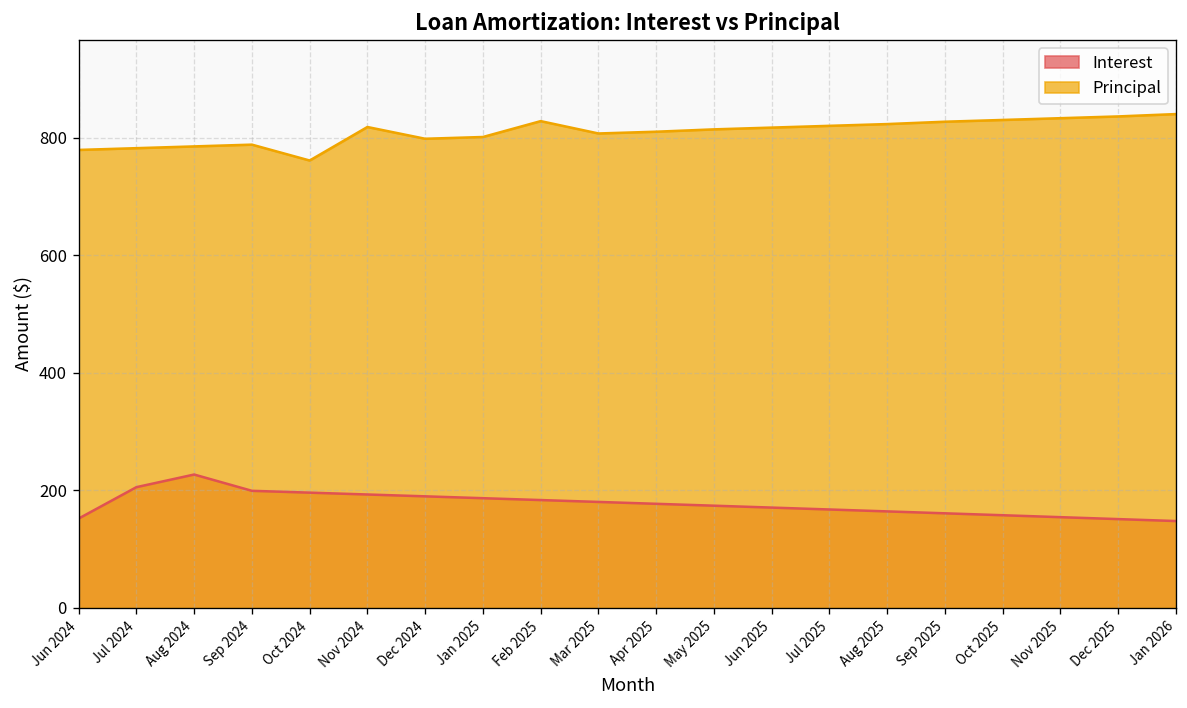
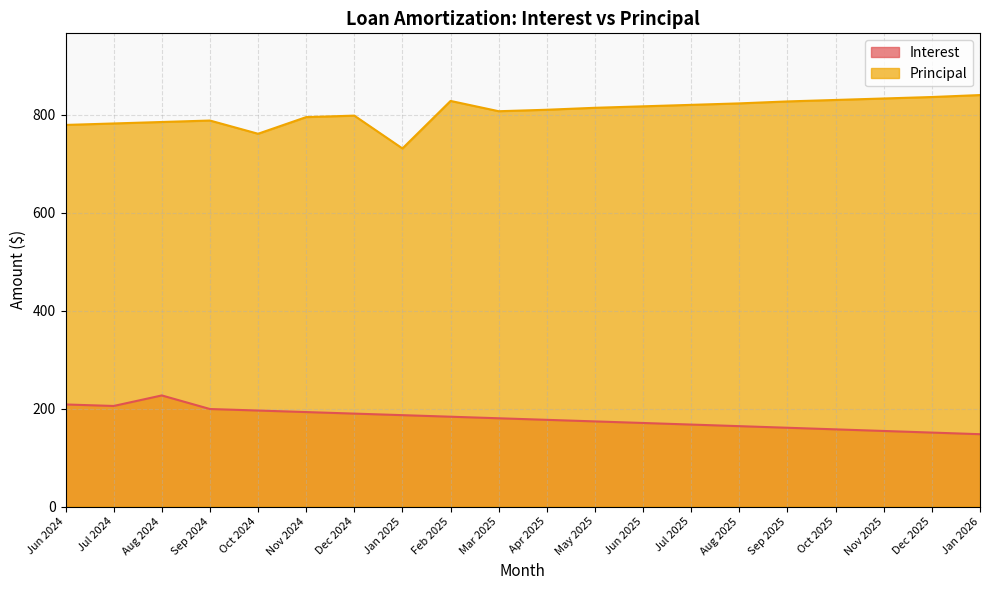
  {
    "Interest": {
-     "Jun 2024": 150,
+     "Jun 2024": 210,
      "Jul 2024": 210,
      "Aug 2024": 230,
      "Sep 2024": 200,
      "Oct 2024": 200,
      "Nov 2024": 190,
      "Dec 2024": 190,
      "Jan 2025": 190,
      "Feb 2025": 180,
      "Mar 2025": 180,
      "Apr 2025": 180,
      "May 2025": 170,
      "Jun 2025": 170,
      "Jul 2025": 170,
      "Aug 2025": 160,
      "Sep 2025": 160,
      "Oct 2025": 160,
      "Nov 2025": 150,
      "Dec 2025": 150,
      "Jan 2026": 150
    },
    "Principal": {
      "Jun 2024": 780,
      "Jul 2024": 780,
      "Aug 2024": 790,
      "Sep 2024": 790,
      "Oct 2024": 760,
-     "Nov 2024": 820,
+     "Nov 2024": 800,
      "Dec 2024": 800,
-     "Jan 2025": 800,
+     "Jan 2025": 730,
      "Feb 2025": 830,
      "Mar 2025": 810,
      "Apr 2025": 810,
      "May 2025": 810,
      "Jun 2025": 820,
      "Jul 2025": 820,
      "Aug 2025": 820,
      "Sep 2025": 830,
      "Oct 2025": 830,
      "Nov 2025": 830,
      "Dec 2025": 840,
      "Jan 2026": 840
    }
  }
